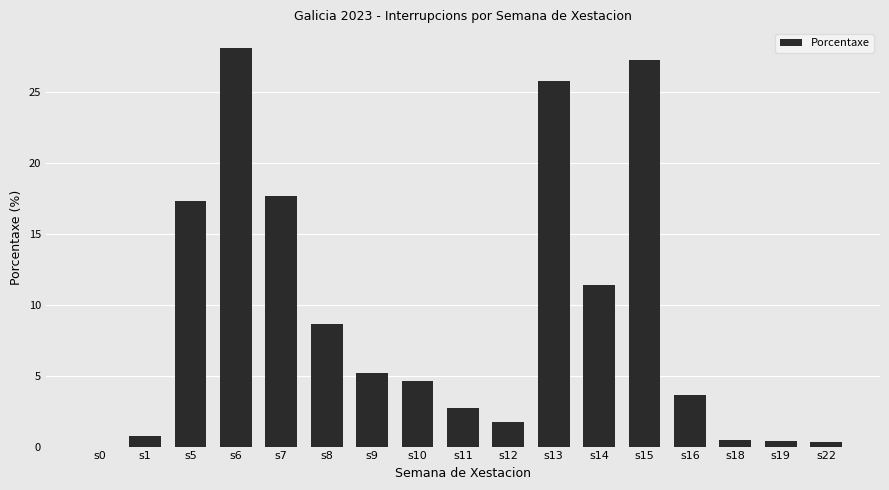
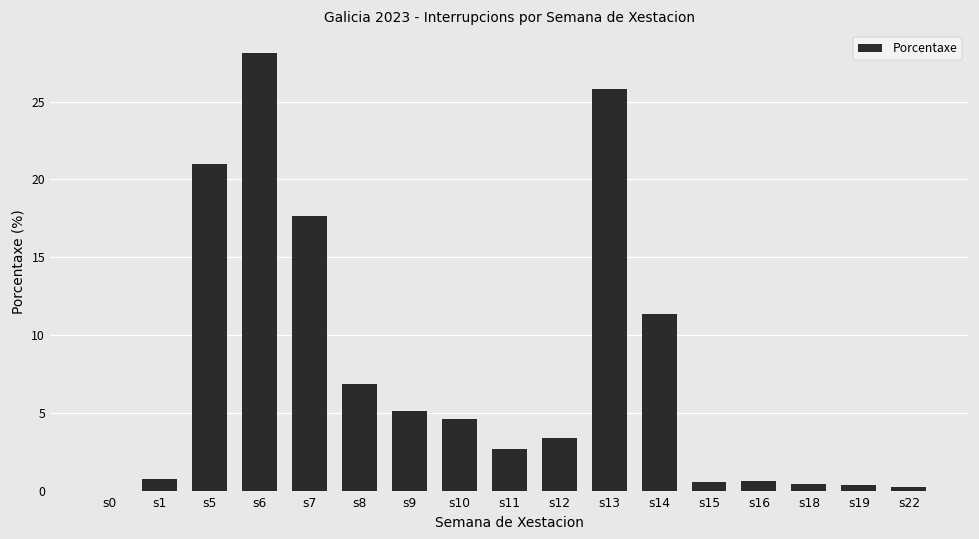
  {
    "s0": 0.0,
    "s1": 0.8,
-   "s5": 17.4,
+   "s5": 21.0,
    "s6": 28.1,
    "s7": 17.7,
-   "s8": 8.7,
+   "s8": 6.9,
    "s9": 5.2,
    "s10": 4.7,
    "s11": 2.7,
-   "s12": 1.7,
+   "s12": 3.4,
    "s13": 25.8,
    "s14": 11.4,
-   "s15": 27.3,
-   "s16": 3.7,
+   "s15": 0.6,
+   "s16": 0.7,
    "s18": 0.5,
    "s19": 0.4,
    "s22": 0.3
  }
